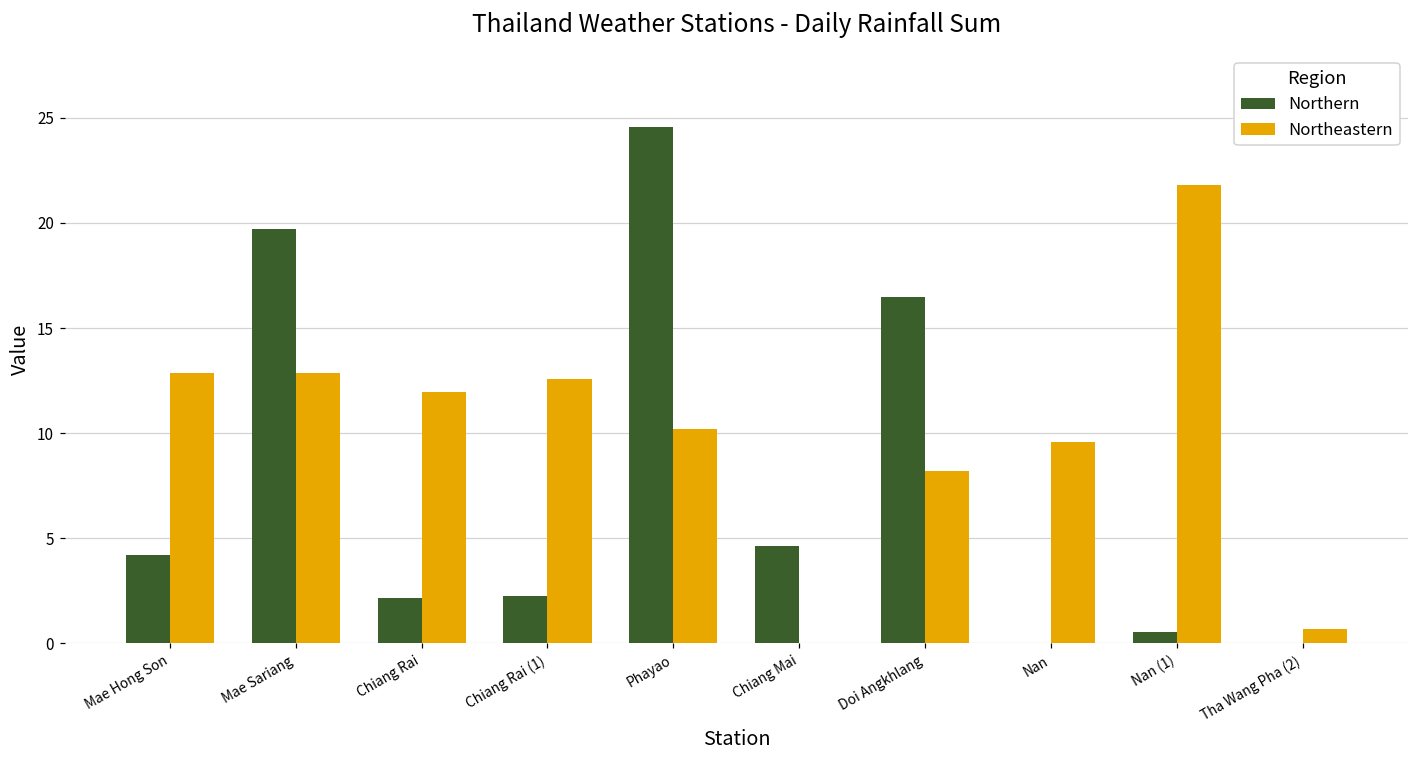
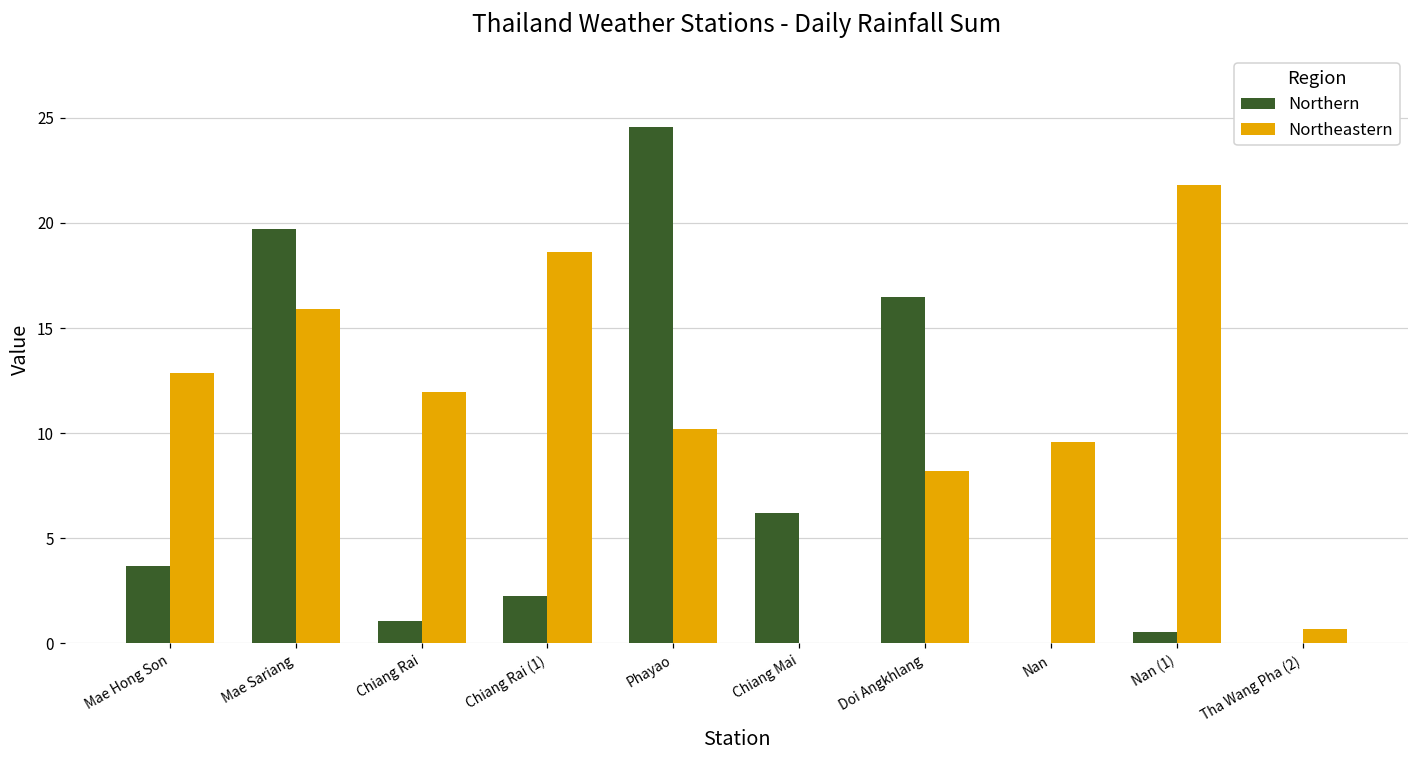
  {
    "Northern": {
-     "Mae Hong Son": 4.2,
+     "Mae Hong Son": 3.7,
      "Mae Sariang": 19.7,
-     "Chiang Rai": 2.2,
+     "Chiang Rai": 1.1,
      "Chiang Rai (1)": 2.3,
      "Phayao": 24.6,
-     "Chiang Mai": 4.6,
+     "Chiang Mai": 6.2,
      "Doi Angkhlang": 16.5,
      "Nan": 0.0,
      "Nan (1)": 0.6,
      "Tha Wang Pha (2)": 0.0
    },
    "Northeastern": {
      "Mae Hong Son": 12.9,
-     "Mae Sariang": 12.9,
+     "Mae Sariang": 15.9,
      "Chiang Rai": 12.0,
-     "Chiang Rai (1)": 12.6,
+     "Chiang Rai (1)": 18.6,
      "Phayao": 10.2,
      "Chiang Mai": 0.0,
      "Doi Angkhlang": 8.2,
      "Nan": 9.6,
      "Nan (1)": 21.8,
      "Tha Wang Pha (2)": 0.7
    }
  }
